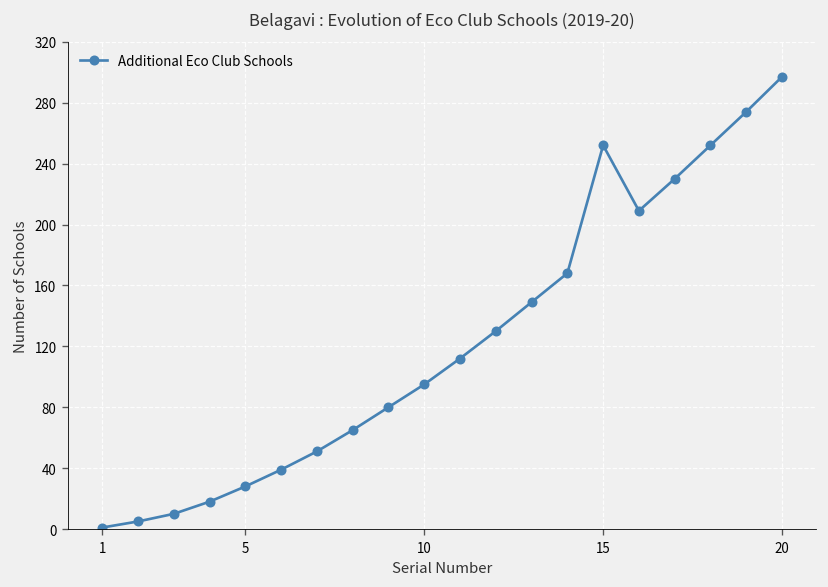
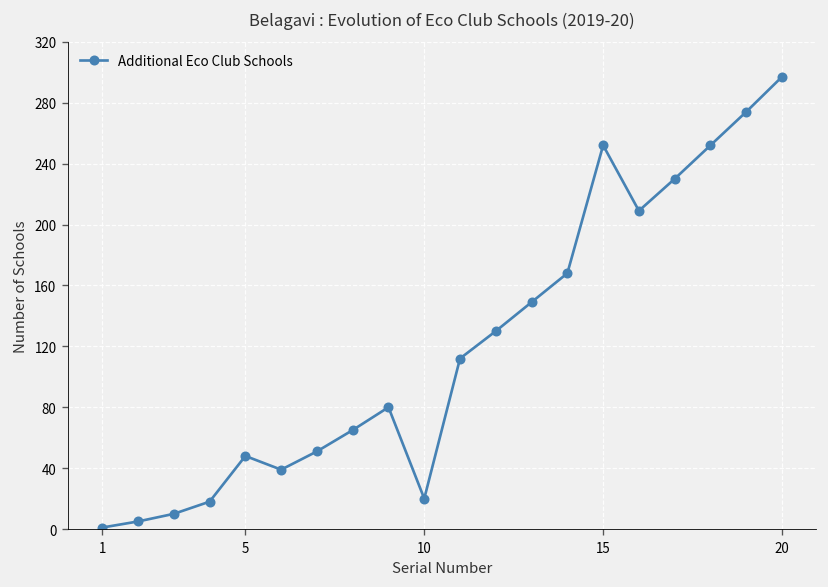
  {
    "1": 1,
-   "5": 28,
-   "10": 95,
+   "5": 48,
+   "10": 20,
    "15": 252,
    "20": 297
  }
